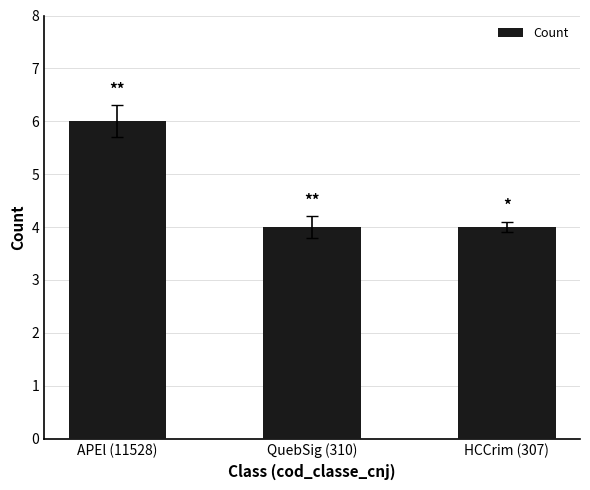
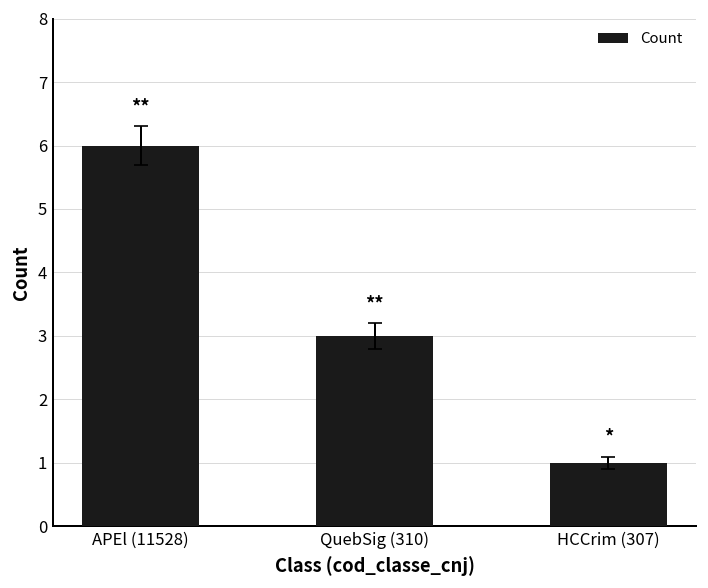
  {
    "Count": {
      "APEl (11528)": 6,
-     "QuebSig (310)": 4,
-     "HCCrim (307)": 4
+     "QuebSig (310)": 3,
+     "HCCrim (307)": 1
    }
  }
